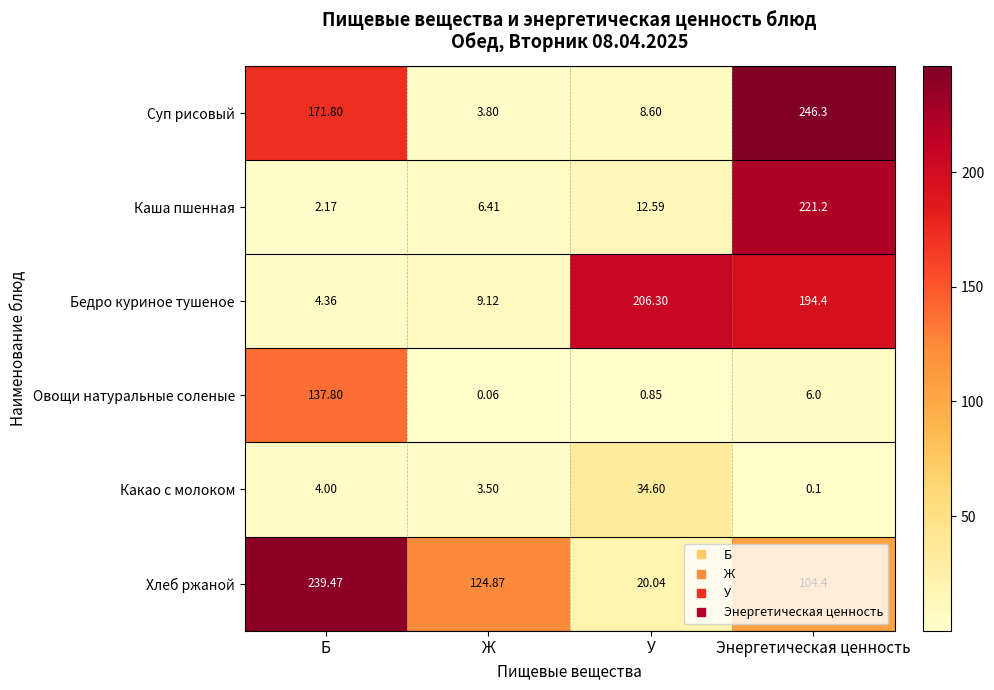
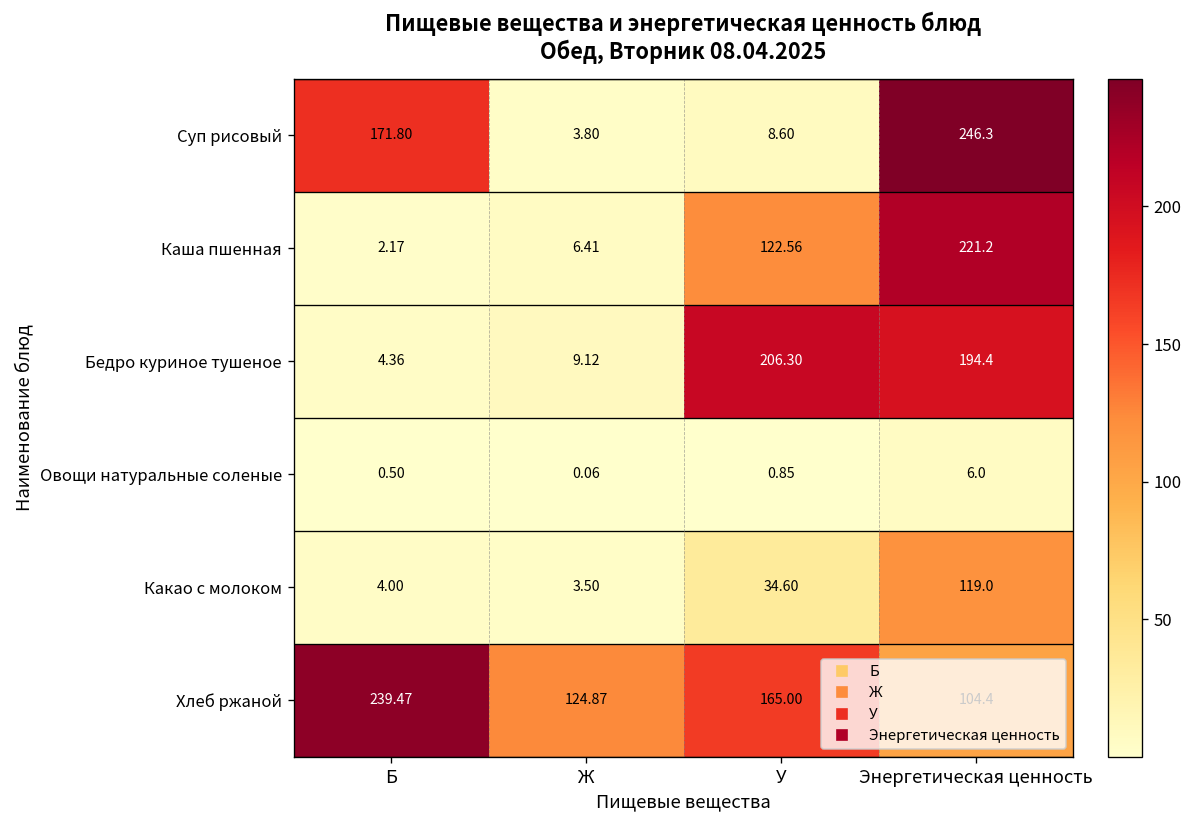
  {
    "Суп рисовый": {
      "Б": 171.80,
      "Ж": 3.80,
      "У": 8.60,
      "Энергетическая ценность": 246.3
    },
    "Каша пшенная": {
      "Б": 2.17,
      "Ж": 6.41,
-     "У": 12.59,
+     "У": 122.56,
      "Энергетическая ценность": 221.2
    },
    "Бедро куриное тушеное": {
      "Б": 4.36,
      "Ж": 9.12,
      "У": 206.30,
      "Энергетическая ценность": 194.4
    },
    "Овощи натуральные соленые": {
-     "Б": 137.80,
+     "Б": 0.50,
      "Ж": 0.06,
      "У": 0.85,
      "Энергетическая ценность": 6.0
    },
    "Какао с молоком": {
      "Б": 4.00,
      "Ж": 3.50,
      "У": 34.60,
-     "Энергетическая ценность": 0.1
+     "Энергетическая ценность": 119.0
    },
    "Хлеб ржаной": {
      "Б": 239.47,
      "Ж": 124.87,
-     "У": 20.04
+     "У": 165.00
    }
  }
